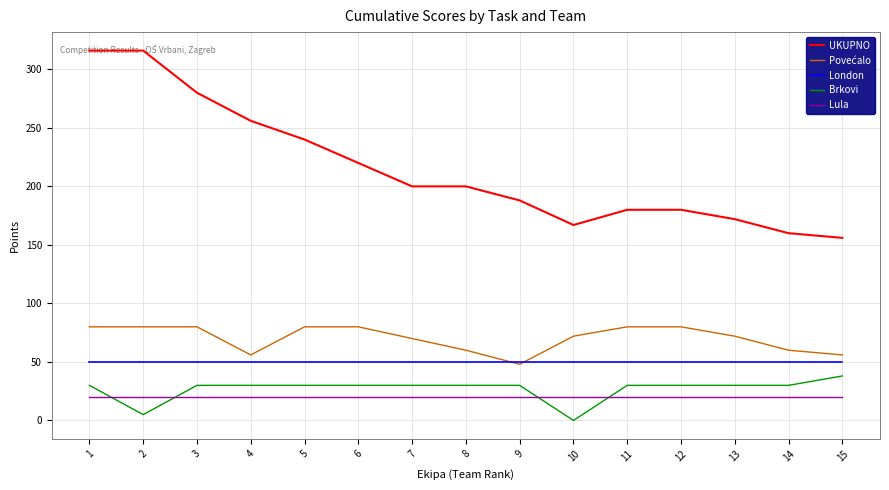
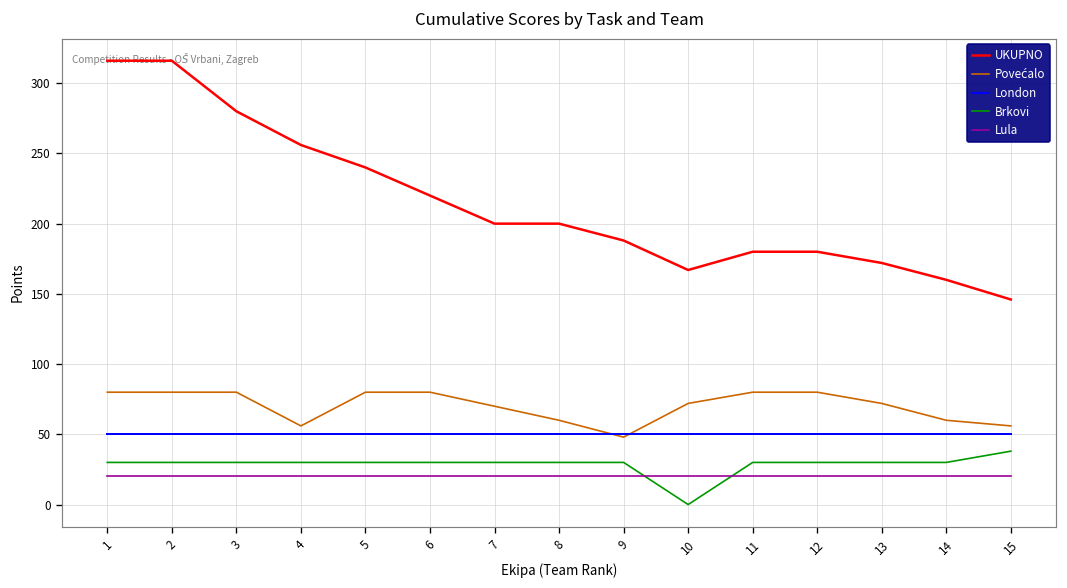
  {
    "UKUPNO": {
      "1": 316,
      "2": 316,
      "3": 280,
      "4": 256,
      "5": 240,
      "6": 220,
      "7": 200,
      "8": 200,
      "9": 188,
      "10": 167,
      "11": 180,
      "12": 180,
      "13": 172,
      "14": 160,
-     "15": 156
+     "15": 146
    },
    "Povećalo": {
      "1": 80,
      "2": 80,
      "3": 80,
      "4": 56,
      "5": 80,
      "6": 80,
      "7": 70,
      "8": 60,
      "10": 72,
      "11": 80,
      "12": 80,
      "13": 72,
      "14": 60,
      "15": 56
    },
    "London": {
      "1": 50,
      "2": 50,
      "3": 50,
      "4": 50,
      "5": 50,
      "6": 50,
      "7": 50,
      "8": 50,
      "10": 50,
      "11": 50,
      "12": 50,
      "13": 50,
      "14": 50,
      "15": 50
    },
    "Brkovi": {
      "1": 30,
-     "2": 5,
+     "2": 30,
      "3": 30,
      "4": 30,
      "5": 30,
      "6": 30,
      "7": 30,
      "8": 30,
      "9": 30,
      "10": 0,
      "11": 30,
      "12": 30,
      "13": 30,
      "14": 30,
      "15": 38
    },
    "Lula": {
      "1": 20,
      "2": 20,
      "3": 20,
      "4": 20,
      "5": 20,
      "6": 20,
      "7": 20,
      "8": 20,
      "9": 20,
      "10": 20,
      "11": 20,
      "12": 20,
      "13": 20,
      "14": 20,
      "15": 20
    }
  }
